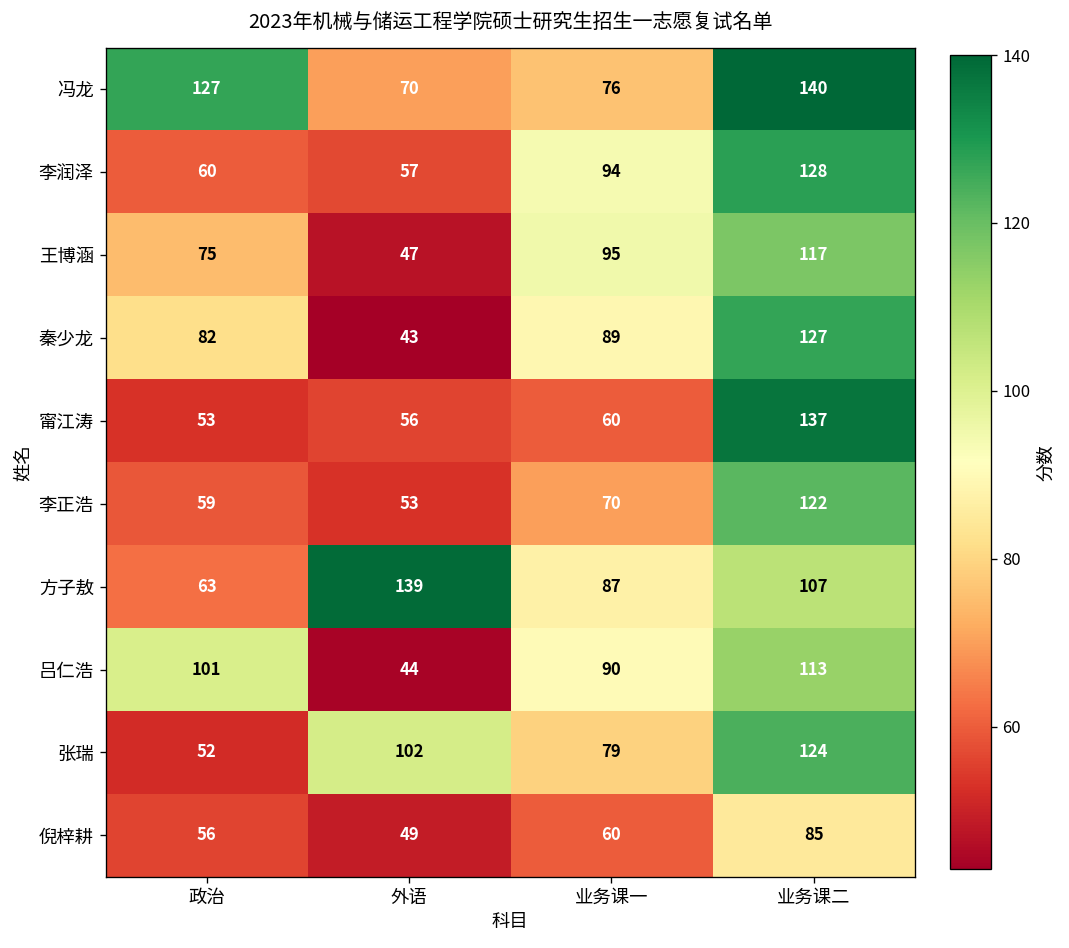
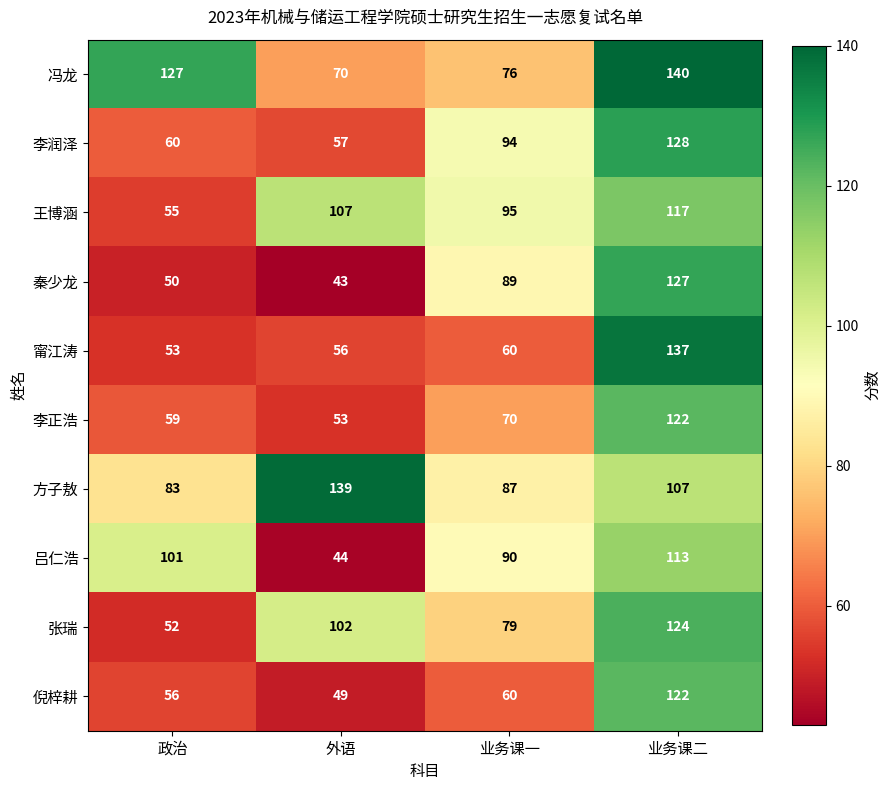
  {
    "冯龙": {
      "政治": 127,
      "外语": 70,
      "业务课一": 76,
      "业务课二": 140
    },
    "李润泽": {
      "政治": 60,
      "外语": 57,
      "业务课一": 94,
      "业务课二": 128
    },
    "王博涵": {
-     "政治": 75,
-     "外语": 47,
+     "政治": 55,
+     "外语": 107,
      "业务课一": 95,
      "业务课二": 117
    },
    "秦少龙": {
-     "政治": 82,
+     "政治": 50,
      "外语": 43,
      "业务课一": 89,
      "业务课二": 127
    },
    "甯江涛": {
      "政治": 53,
      "外语": 56,
      "业务课一": 60,
      "业务课二": 137
    },
    "李正浩": {
      "政治": 59,
      "外语": 53,
      "业务课一": 70,
      "业务课二": 122
    },
    "方子敖": {
-     "政治": 63,
+     "政治": 83,
      "外语": 139,
      "业务课一": 87,
      "业务课二": 107
    },
    "吕仁浩": {
      "政治": 101,
      "外语": 44,
      "业务课一": 90,
      "业务课二": 113
    },
    "张瑞": {
      "政治": 52,
      "外语": 102,
      "业务课一": 79,
      "业务课二": 124
    },
    "倪梓耕": {
      "政治": 56,
      "外语": 49,
      "业务课一": 60,
-     "业务课二": 85
+     "业务课二": 122
    }
  }
